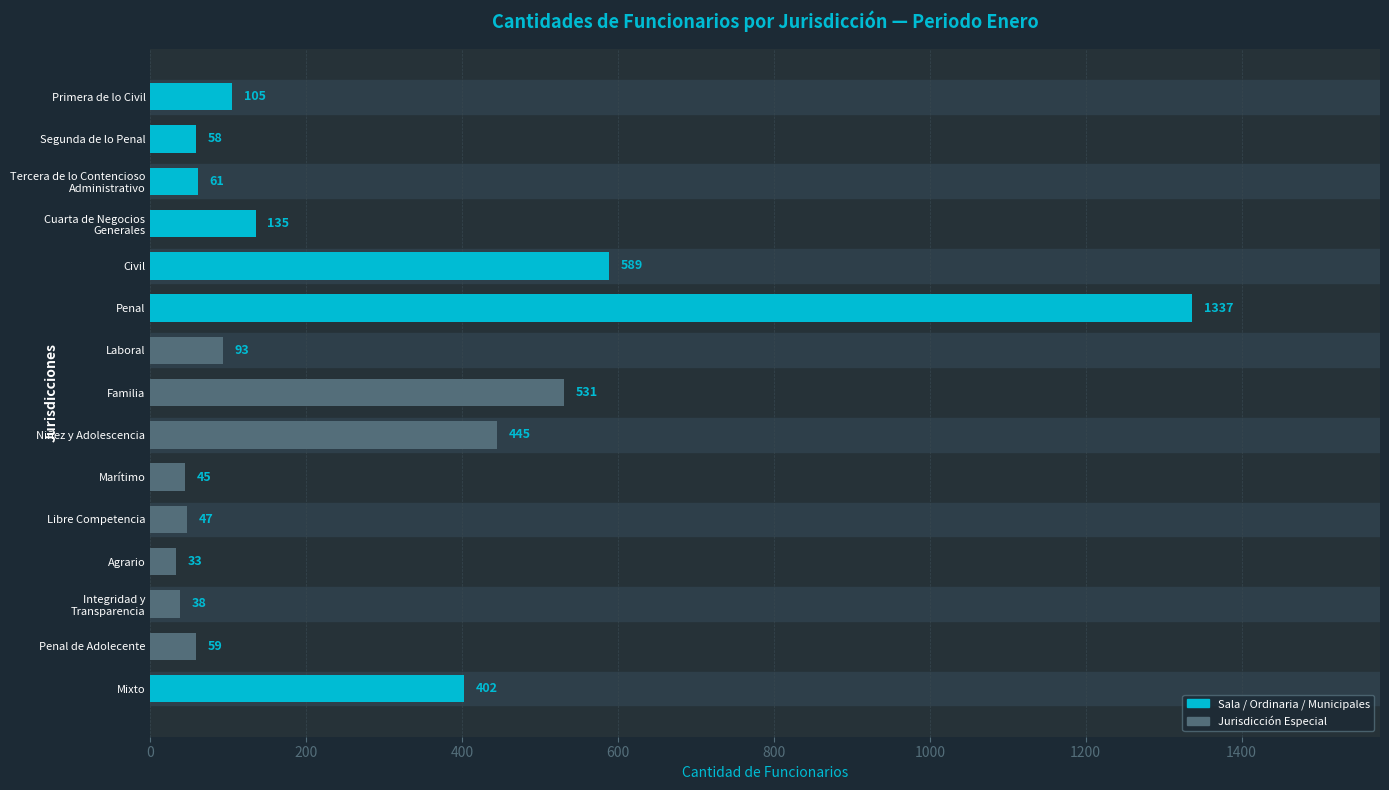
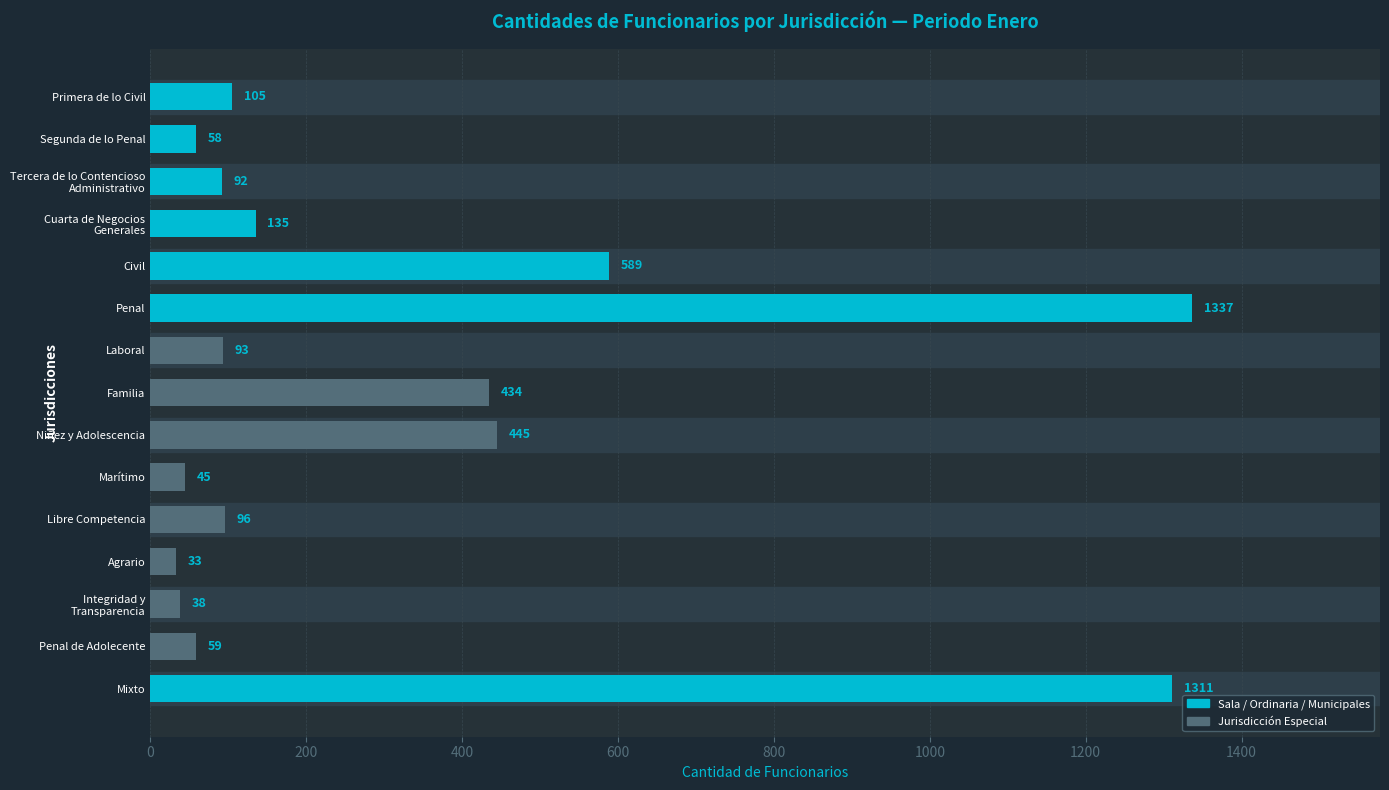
  {
    "Primera de lo Civil": 105,
    "Segunda de lo Penal": 58,
-   "Tercera de lo Contencioso Administrativo": 61,
+   "Tercera de lo Contencioso Administrativo": 92,
    "Cuarta de Negocios Generales": 135,
    "Civil": 589,
    "Penal": 1337,
    "Laboral": 93,
-   "Familia": 531,
+   "Familia": 434,
    "Niñez y Adolescencia": 445,
    "Marítimo": 45,
-   "Libre Competencia": 47,
+   "Libre Competencia": 96,
    "Agrario": 33,
    "Integridad y Transparencia": 38,
    "Penal de Adolecente": 59,
-   "Mixto": 402
+   "Mixto": 1311
  }
